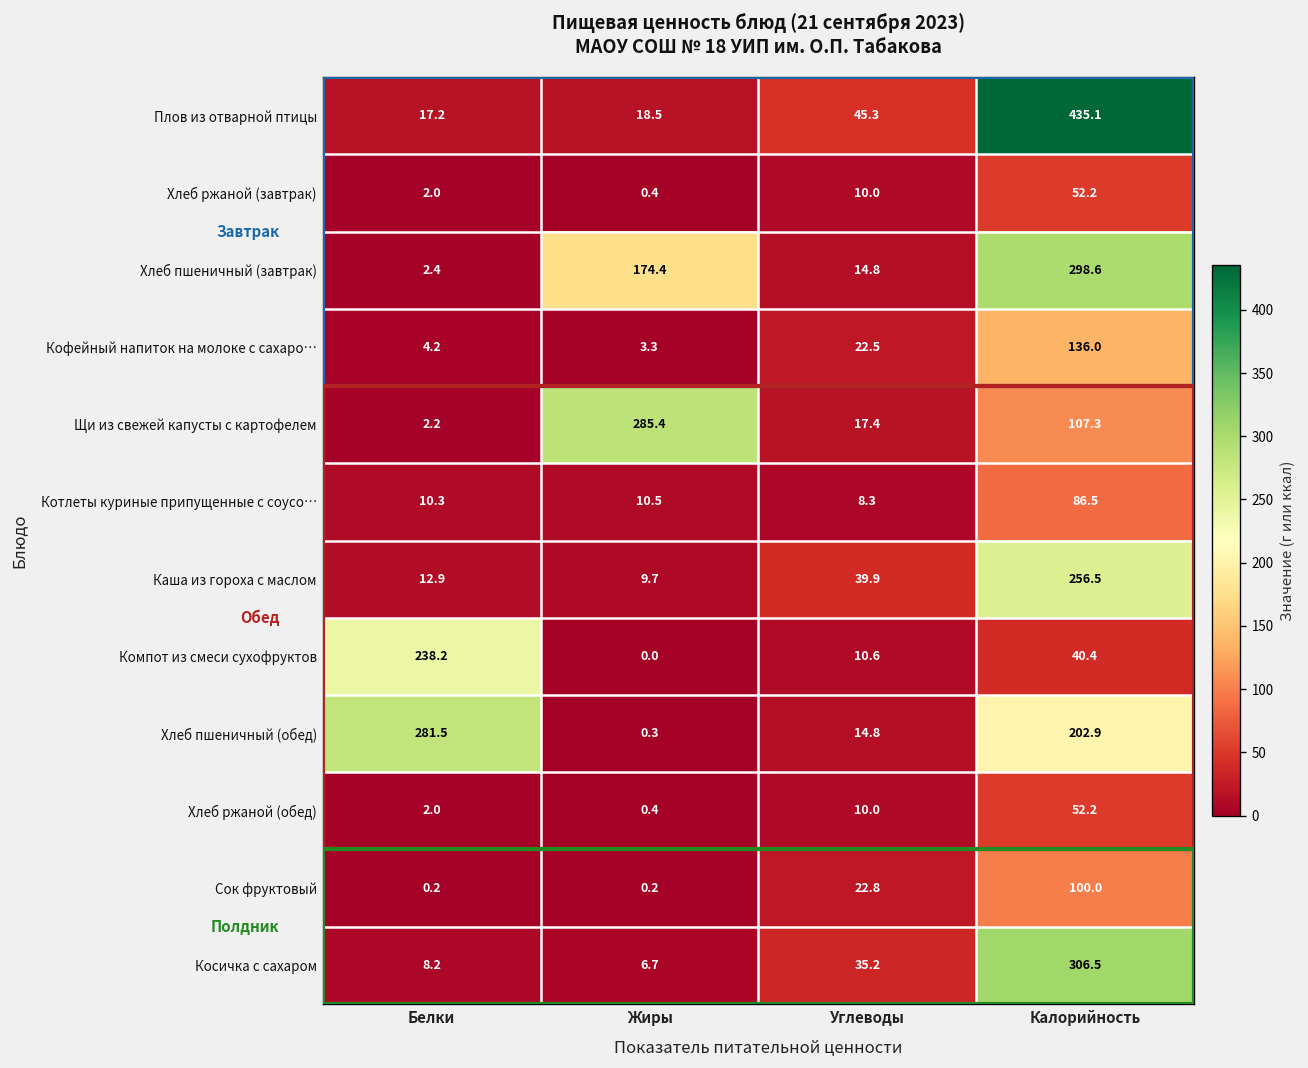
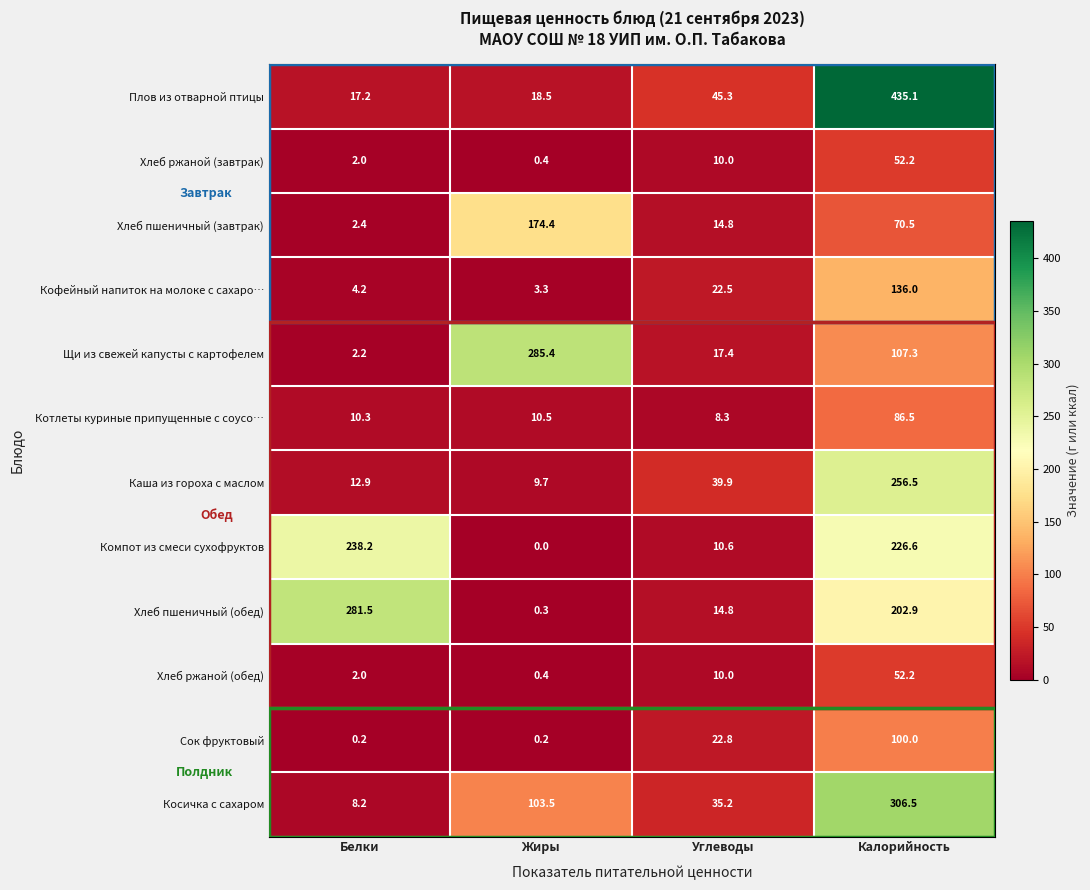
  {
    "Плов из отварной птицы": {
      "Белки": 17.2,
      "Жиры": 18.5,
      "Углеводы": 45.3,
      "Калорийность": 435.1
    },
    "Хлеб ржаной (завтрак)": {
      "Белки": 2.0,
      "Жиры": 0.4,
      "Углеводы": 10.0,
      "Калорийность": 52.2
    },
    "Хлеб пшеничный (завтрак)": {
      "Белки": 2.4,
      "Жиры": 174.4,
      "Углеводы": 14.8,
-     "Калорийность": 298.6
+     "Калорийность": 70.5
    },
    "Кофейный напиток на молоке с сахаро…": {
      "Белки": 4.2,
      "Жиры": 3.3,
      "Углеводы": 22.5,
      "Калорийность": 136.0
    },
    "Щи из свежей капусты с картофелем": {
      "Белки": 2.2,
      "Жиры": 285.4,
      "Углеводы": 17.4,
      "Калорийность": 107.3
    },
    "Котлеты куриные припущенные с соусо…": {
      "Белки": 10.3,
      "Жиры": 10.5,
      "Углеводы": 8.3,
      "Калорийность": 86.5
    },
    "Каша из гороха с маслом": {
      "Белки": 12.9,
      "Жиры": 9.7,
      "Углеводы": 39.9,
      "Калорийность": 256.5
    },
    "Компот из смеси сухофруктов": {
      "Белки": 238.2,
      "Жиры": 0.0,
      "Углеводы": 10.6,
-     "Калорийность": 40.4
+     "Калорийность": 226.6
    },
    "Хлеб пшеничный (обед)": {
      "Белки": 281.5,
      "Жиры": 0.3,
      "Углеводы": 14.8,
      "Калорийность": 202.9
    },
    "Хлеб ржаной (обед)": {
      "Белки": 2.0,
      "Жиры": 0.4,
      "Углеводы": 10.0,
      "Калорийность": 52.2
    },
    "Сок фруктовый": {
      "Белки": 0.2,
      "Жиры": 0.2,
      "Углеводы": 22.8,
      "Калорийность": 100.0
    },
    "Косичка с сахаром": {
      "Белки": 8.2,
-     "Жиры": 6.7,
+     "Жиры": 103.5,
      "Углеводы": 35.2,
      "Калорийность": 306.5
    }
  }
